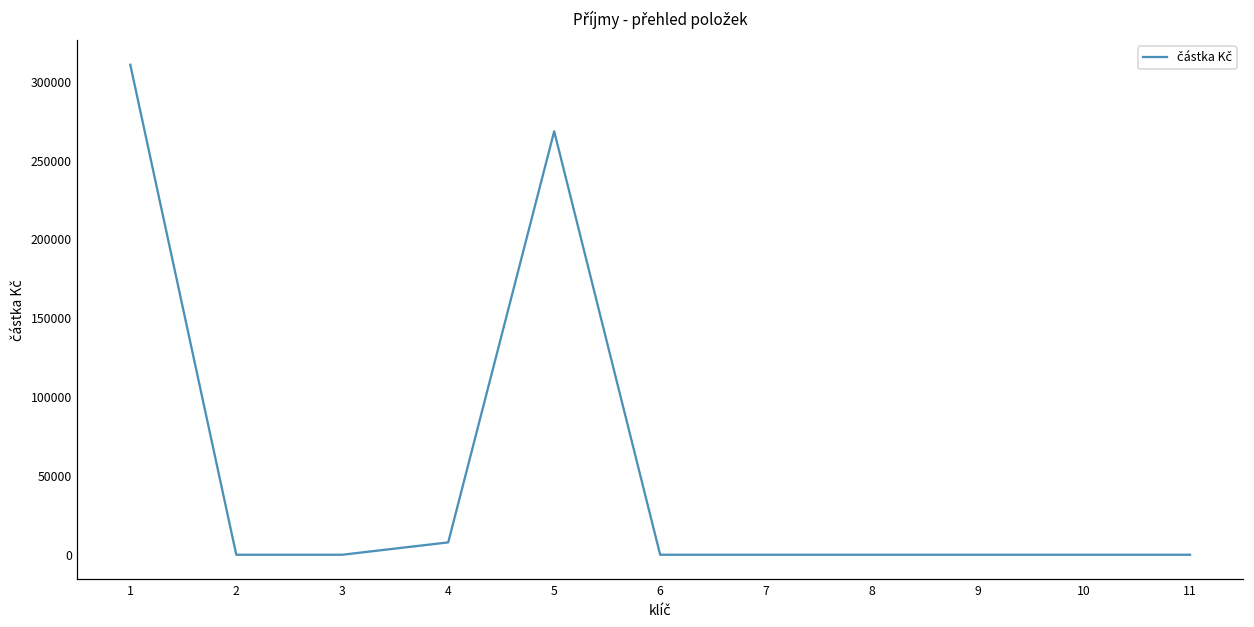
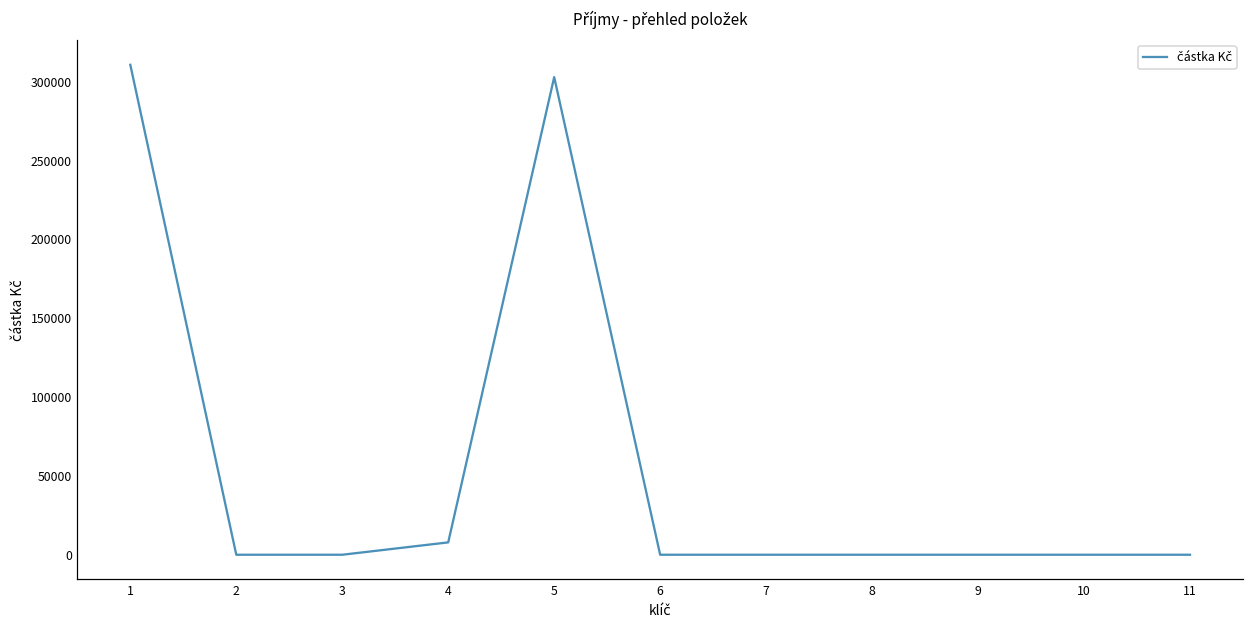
  {
    "1": 311000,
    "2": 0,
    "3": 0,
    "4": 8000,
-   "5": 269000,
+   "5": 303000,
    "6": 0,
    "7": 0,
    "8": 0,
    "9": 0,
    "10": 0,
    "11": 0
  }
